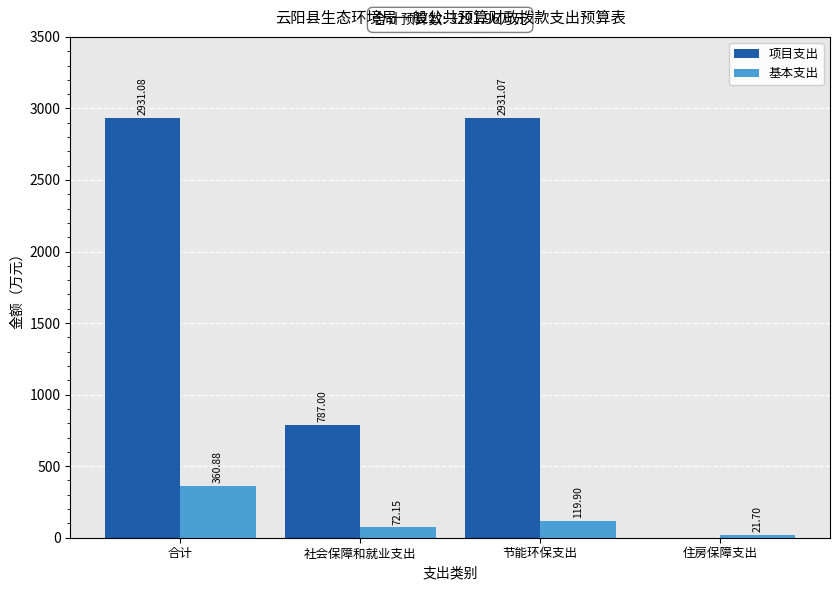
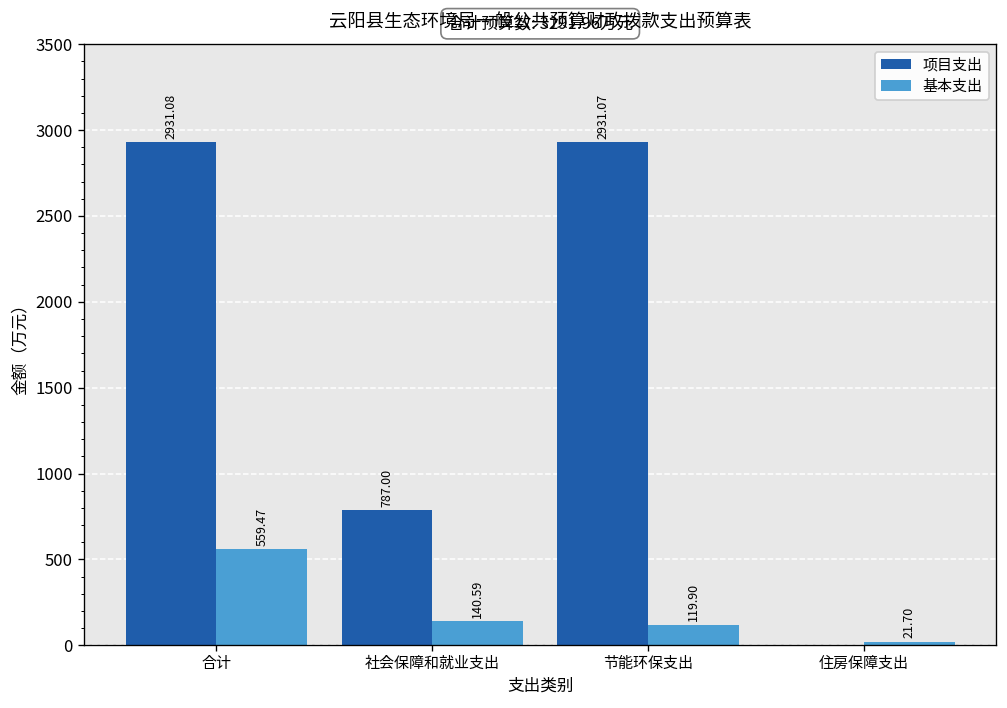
  {
    "项目支出": {
      "合计": 2931.08,
      "社会保障和就业支出": 787.00,
      "节能环保支出": 2931.07
    },
    "基本支出": {
-     "合计": 360.88,
-     "社会保障和就业支出": 72.15,
+     "合计": 559.47,
+     "社会保障和就业支出": 140.59,
      "节能环保支出": 119.90,
      "住房保障支出": 21.70
    }
  }
